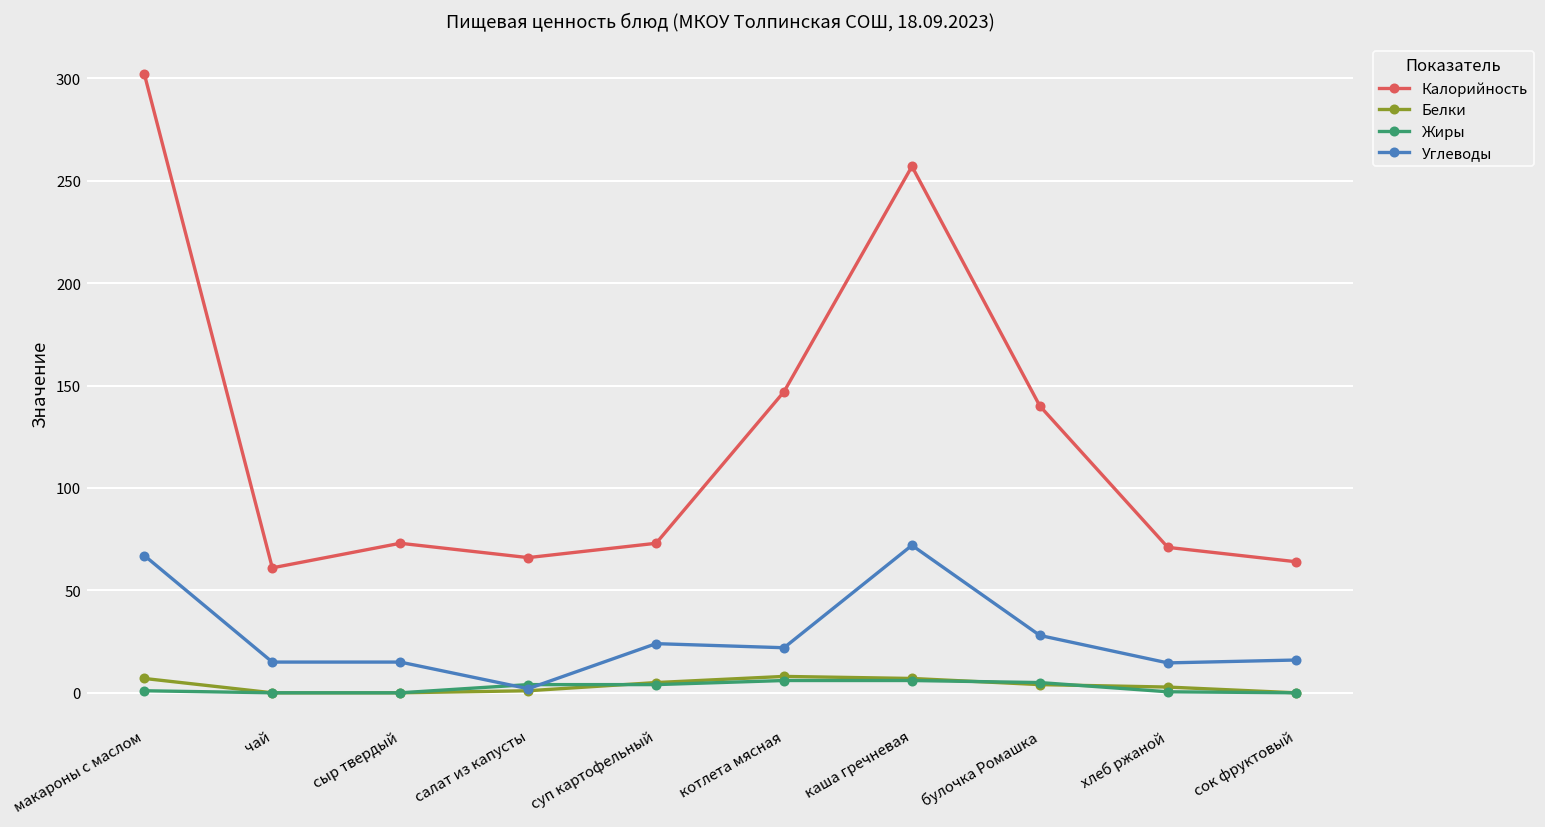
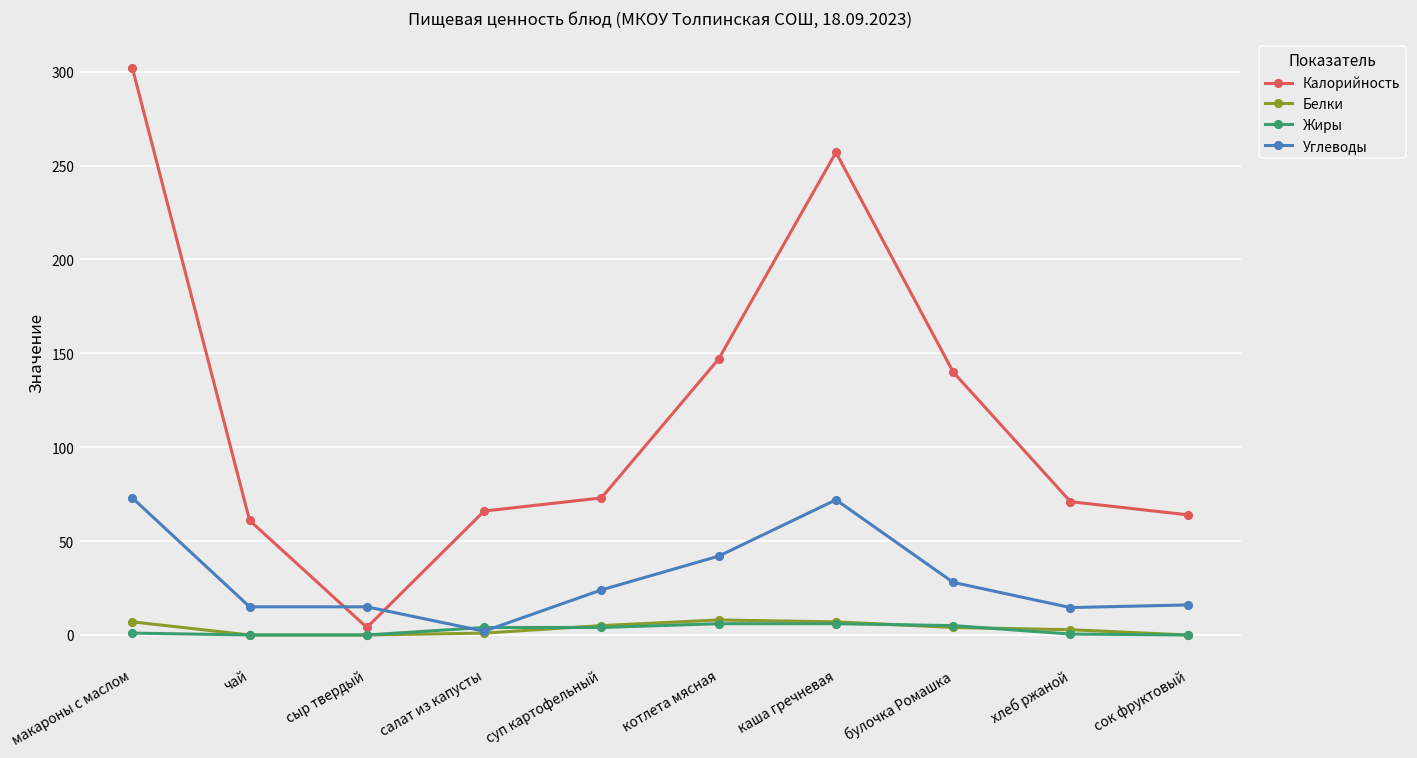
  {
    "Калорийность": {
      "макароны с маслом": 302,
      "чай": 61,
-     "сыр твердый": 73,
+     "сыр твердый": 4,
      "салат из капусты": 66,
      "суп картофельный": 73,
      "котлета мясная": 147,
      "каша гречневая": 257,
      "булочка Ромашка": 140,
      "хлеб ржаной": 71,
      "сок фруктовый": 64
    },
    "Белки": {
      "макароны с маслом": 7,
      "котлета мясная": 8,
      "хлеб ржаной": 3
    },
    "Жиры": {
      "макароны с маслом": 1,
      "салат из капусты": 4,
      "котлета мясная": 6,
      "хлеб ржаной": 1
    },
    "Углеводы": {
-     "макароны с маслом": 67,
+     "макароны с маслом": 73,
      "чай": 15,
      "сыр твердый": 15,
      "суп картофельный": 24,
-     "котлета мясная": 22,
+     "котлета мясная": 42,
      "каша гречневая": 72,
      "булочка Ромашка": 28,
      "хлеб ржаной": 15,
      "сок фруктовый": 16
    }
  }
